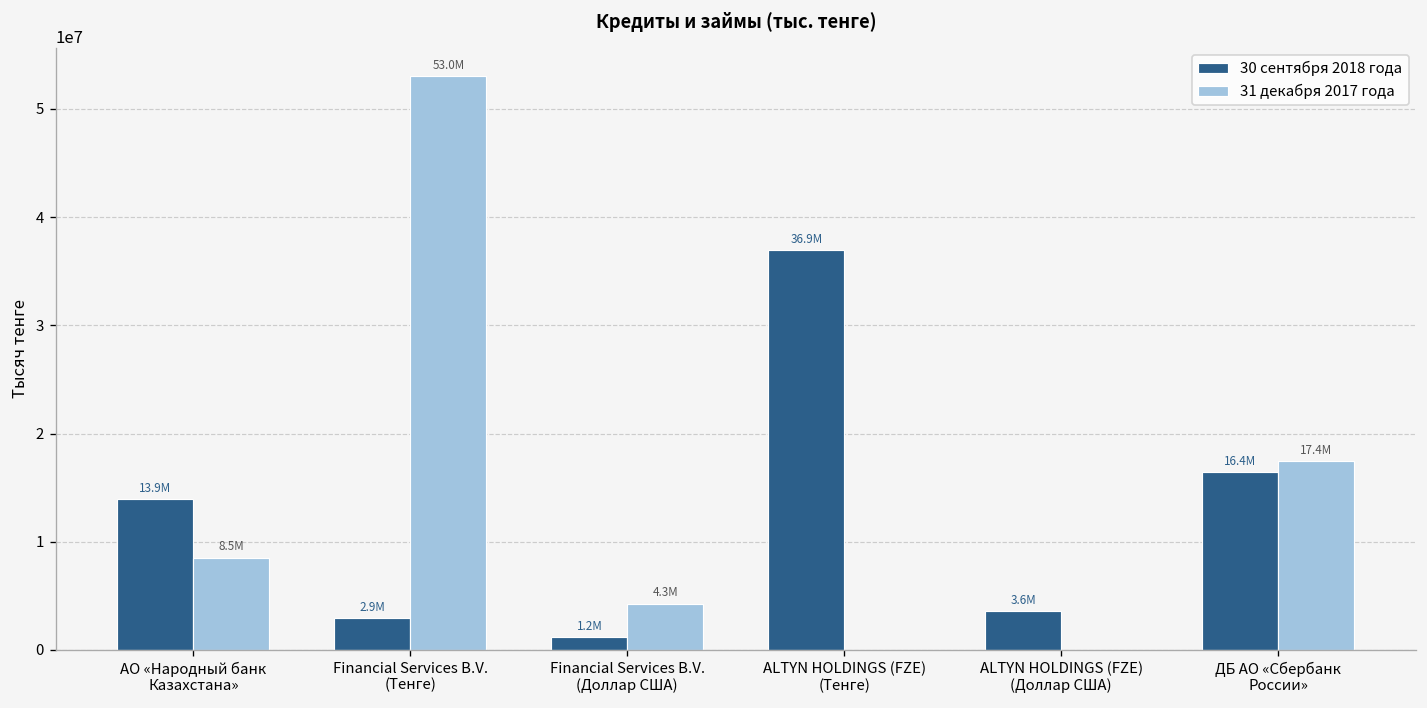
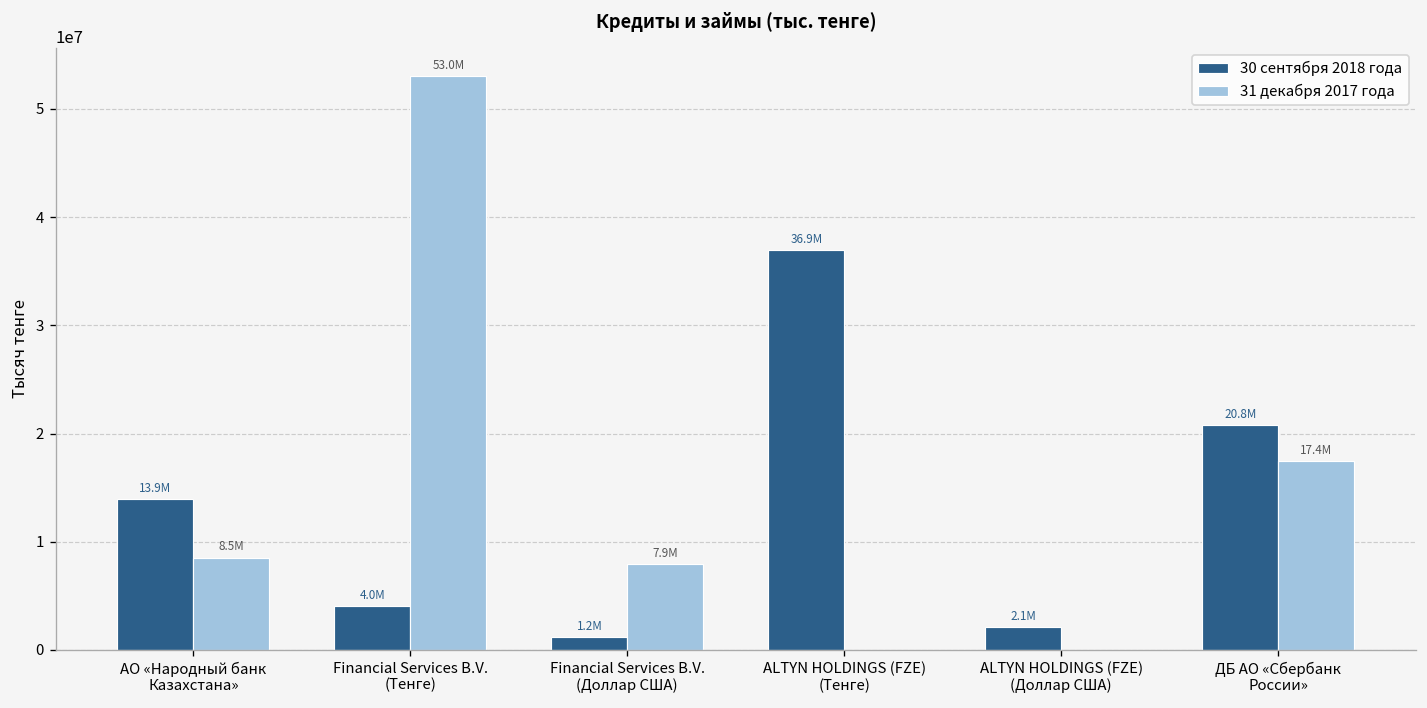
  {
    "30 сентября 2018 года": {
      "АО «Народный банк Казахстана»": "13.9M",
-     "Financial Services B.V. (Тенге)": "2.9M",
+     "Financial Services B.V. (Тенге)": "4.0M",
      "Financial Services B.V. (Доллар США)": "1.2M",
      "ALTYN HOLDINGS (FZE) (Тенге)": "36.9M",
-     "ALTYN HOLDINGS (FZE) (Доллар США)": "3.6M",
-     "ДБ АО «Сбербанк России»": "16.4M"
+     "ALTYN HOLDINGS (FZE) (Доллар США)": "2.1M",
+     "ДБ АО «Сбербанк России»": "20.8M"
    },
    "31 декабря 2017 года": {
      "АО «Народный банк Казахстана»": "8.5M",
      "Financial Services B.V. (Тенге)": "53.0M",
-     "Financial Services B.V. (Доллар США)": "4.3M",
+     "Financial Services B.V. (Доллар США)": "7.9M",
      "ДБ АО «Сбербанк России»": "17.4M"
    }
  }
